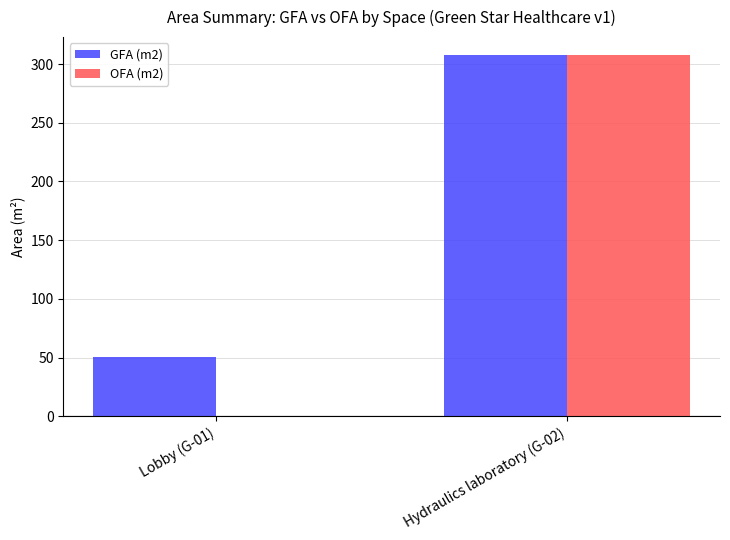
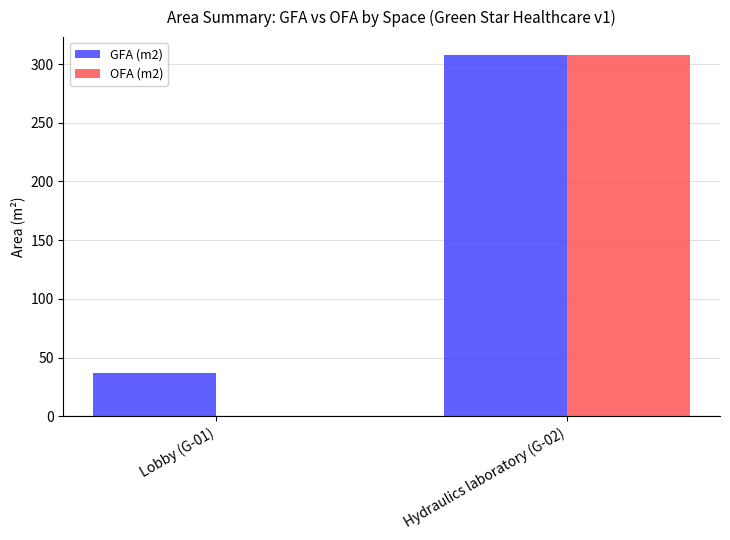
  {
    "GFA (m2)": {
-     "Lobby (G-01)": 51,
+     "Lobby (G-01)": 37,
      "Hydraulics laboratory (G-02)": 308
    },
    "OFA (m2)": {
      "Lobby (G-01)": 0,
      "Hydraulics laboratory (G-02)": 308
    }
  }
